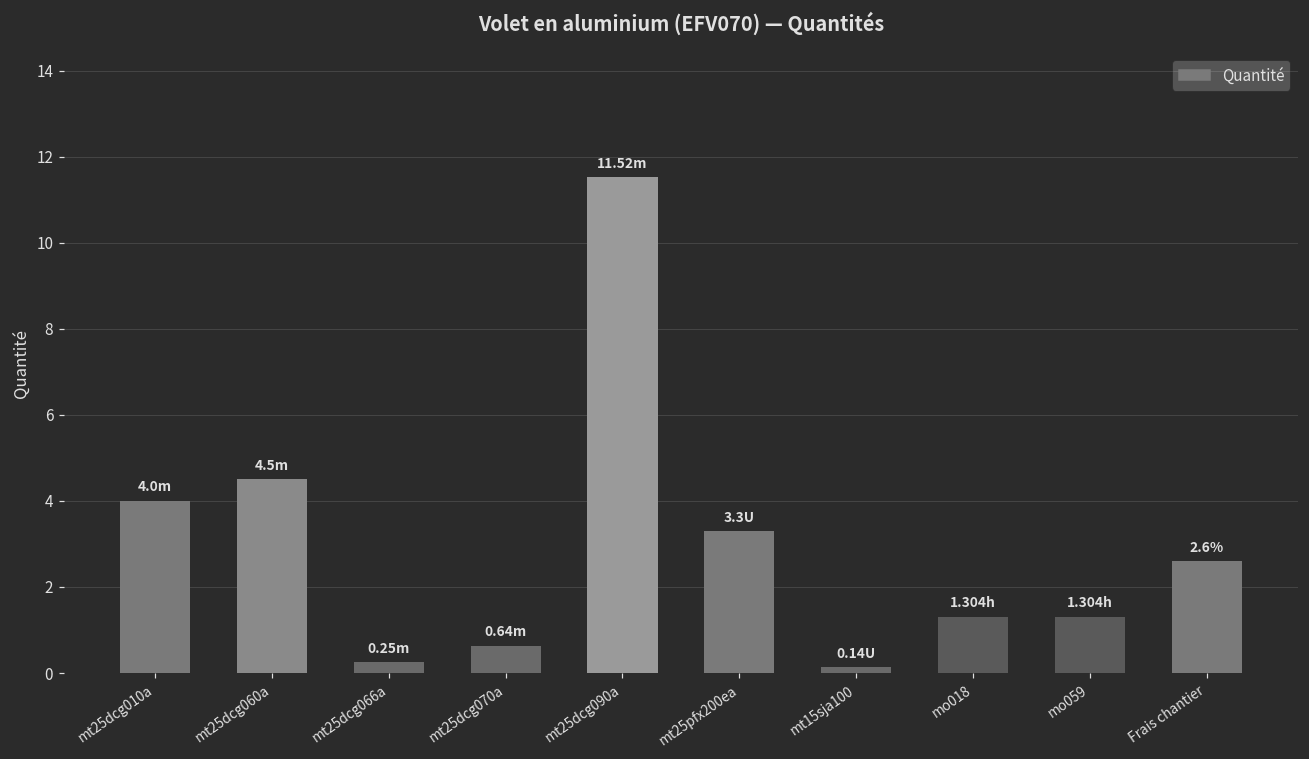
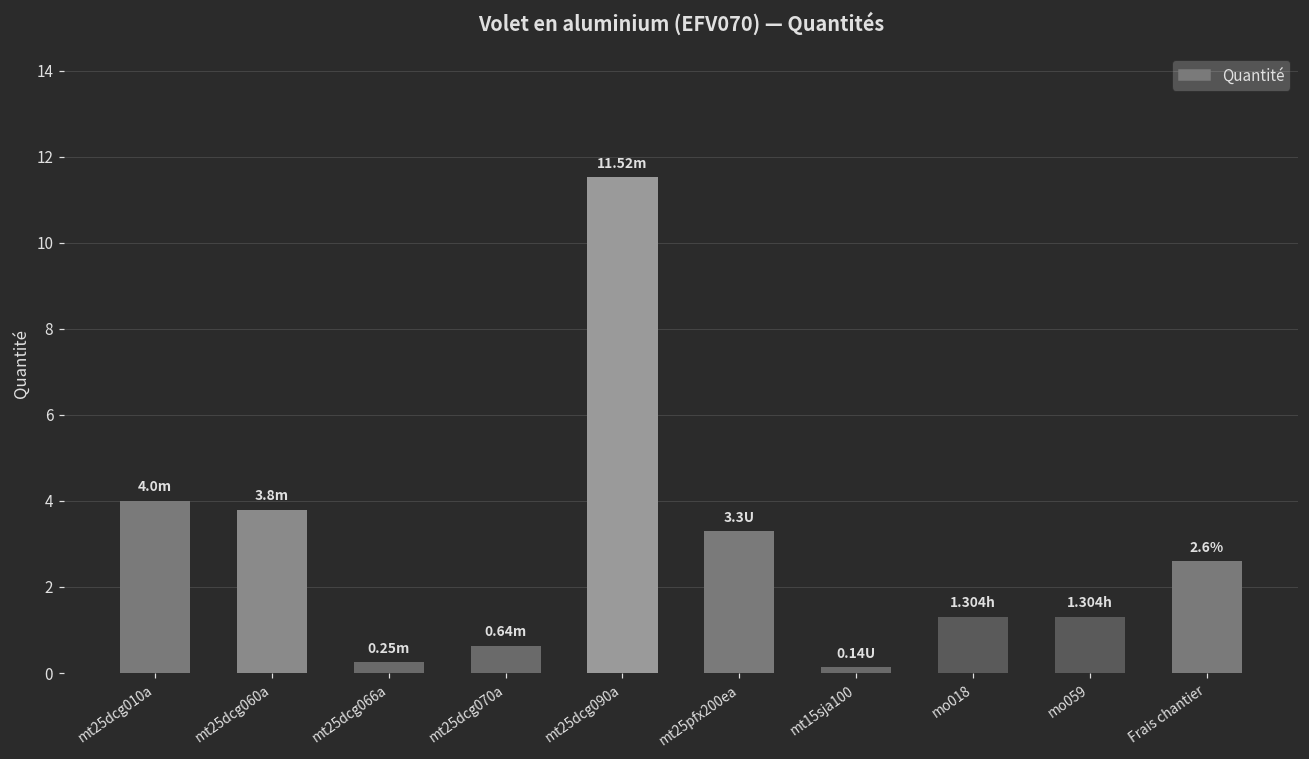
  {
    "mt25dcg010a": "4.0m",
-   "mt25dcg060a": "4.5m",
+   "mt25dcg060a": "3.8m",
    "mt25dcg066a": "0.25m",
    "mt25dcg070a": "0.64m",
    "mt25dcg090a": "11.52m",
    "mt25pfx200ea": "3.3U",
    "mt15sja100": "0.14U",
    "mo018": "1.304h",
    "mo059": "1.304h",
    "Frais chantier": "2.6%"
  }
